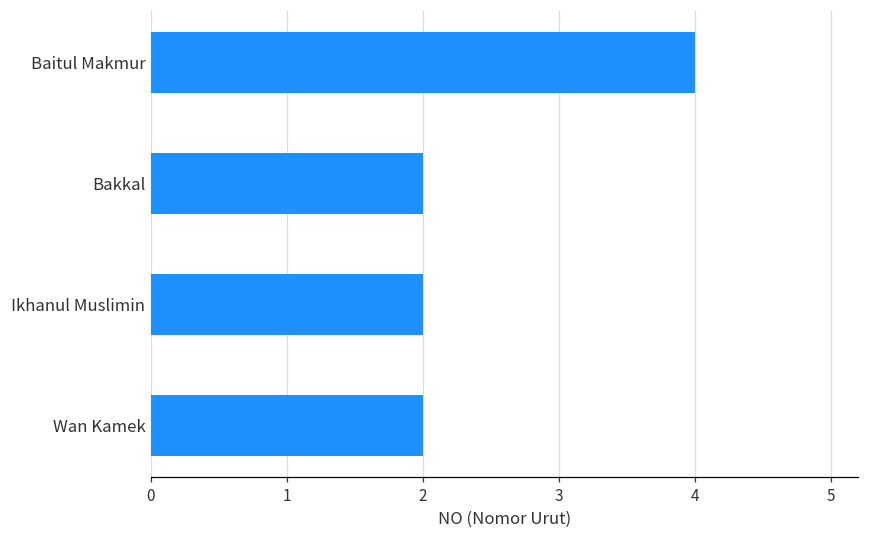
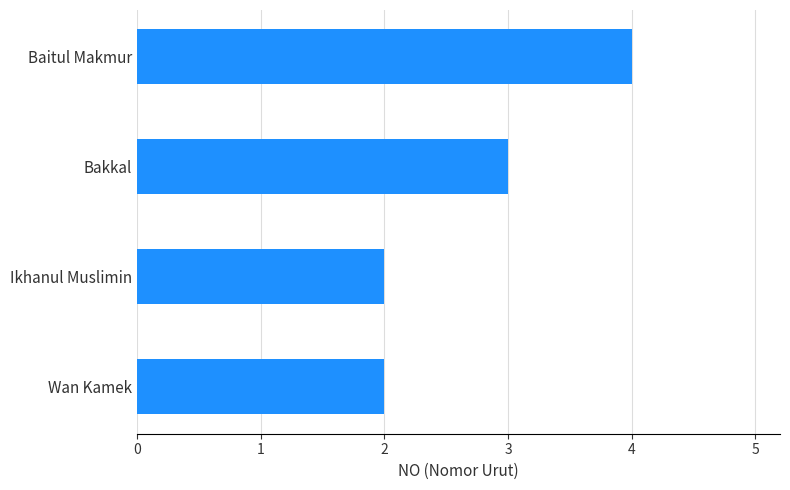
  {
    "Baitul Makmur": 4,
-   "Bakkal": 2,
+   "Bakkal": 3,
    "Ikhanul Muslimin": 2,
    "Wan Kamek": 2
  }
